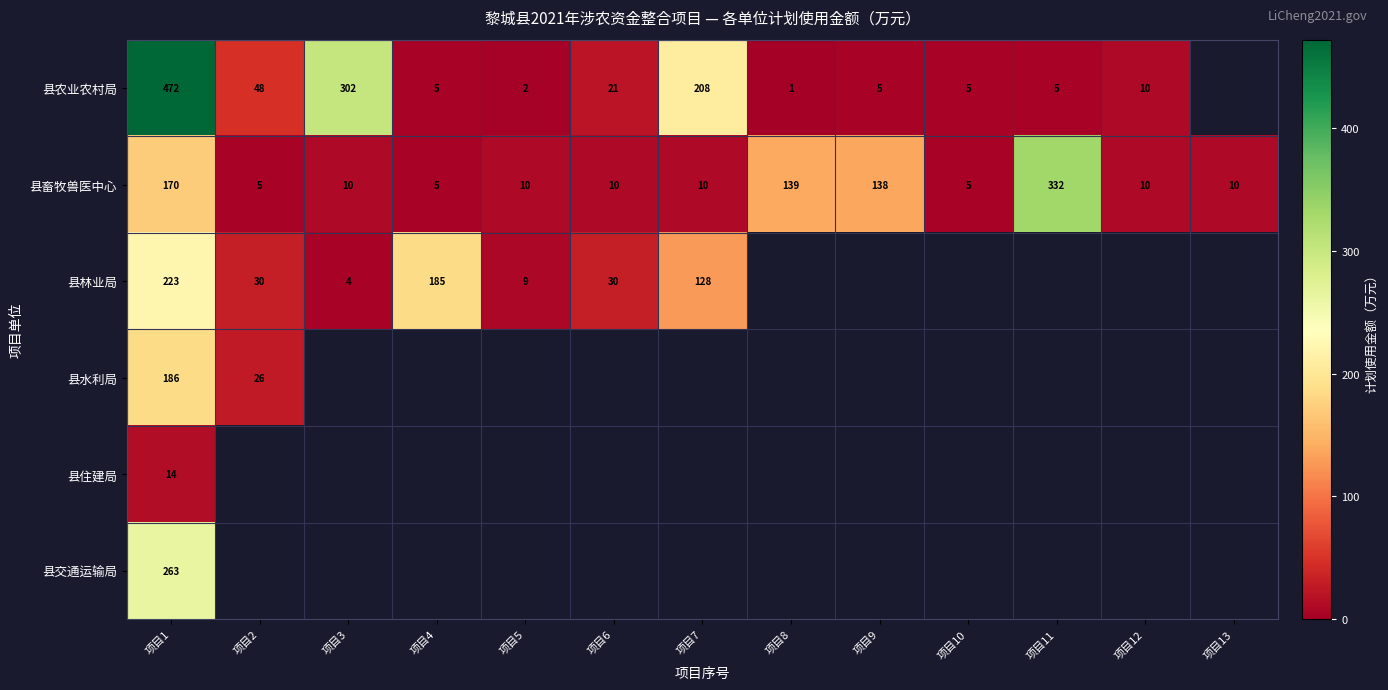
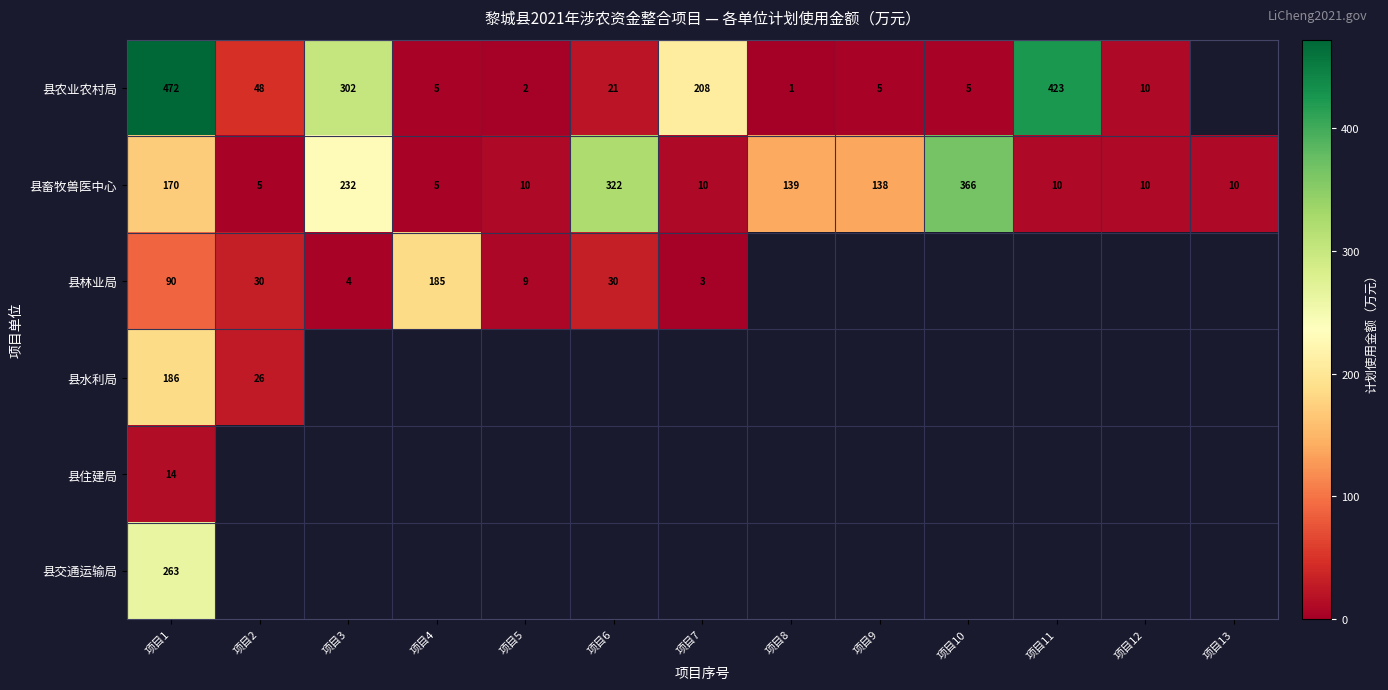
  {
    "县农业农村局": {
      "项目1": 472,
      "项目2": 48,
      "项目3": 302,
      "项目4": 5,
      "项目5": 2,
      "项目6": 21,
      "项目7": 208,
      "项目8": 1,
      "项目9": 5,
      "项目10": 5,
-     "项目11": 5,
+     "项目11": 423,
      "项目12": 10
    },
    "县畜牧兽医中心": {
      "项目1": 170,
      "项目2": 5,
-     "项目3": 10,
+     "项目3": 232,
      "项目4": 5,
      "项目5": 10,
-     "项目6": 10,
+     "项目6": 322,
      "项目7": 10,
      "项目8": 139,
      "项目9": 138,
-     "项目10": 5,
-     "项目11": 332,
+     "项目10": 366,
+     "项目11": 10,
      "项目12": 10,
      "项目13": 10
    },
    "县林业局": {
-     "项目1": 223,
+     "项目1": 90,
      "项目2": 30,
      "项目3": 4,
      "项目4": 185,
      "项目5": 9,
      "项目6": 30,
-     "项目7": 128
+     "项目7": 3
    },
    "县水利局": {
      "项目1": 186,
      "项目2": 26
    },
    "县住建局": {
      "项目1": 14
    },
    "县交通运输局": {
      "项目1": 263
    }
  }
